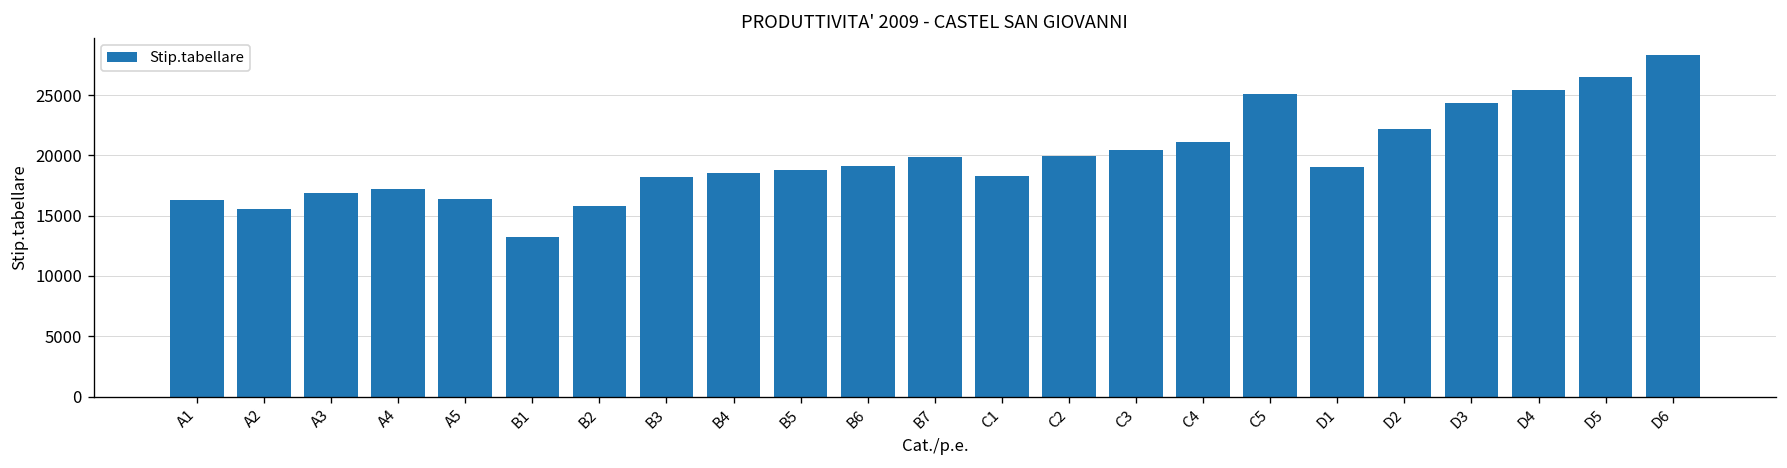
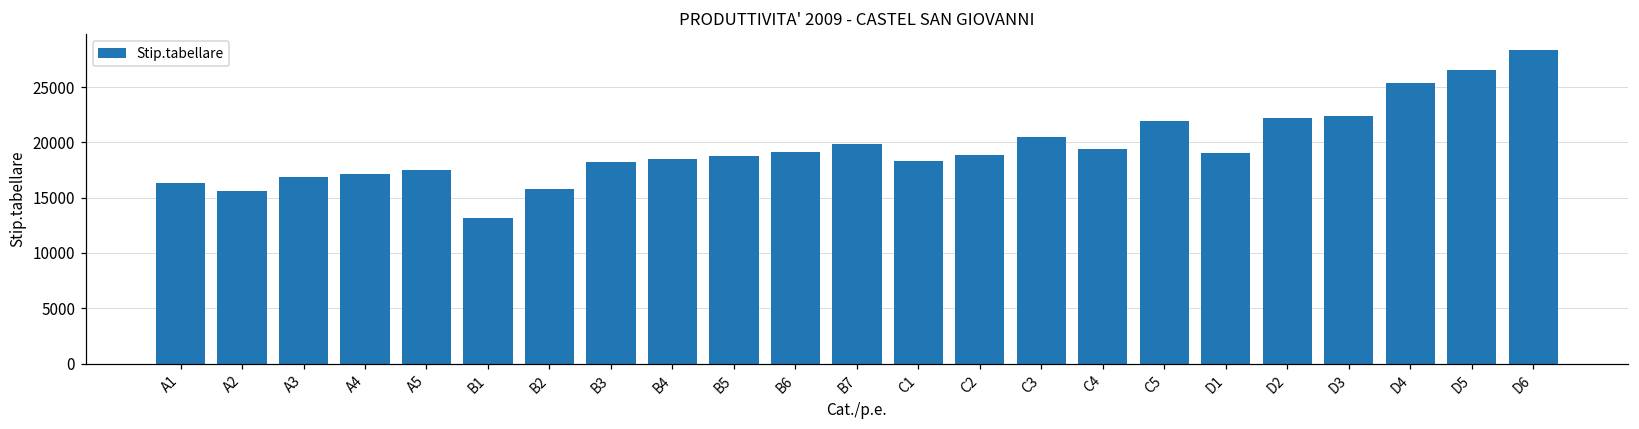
  {
    "A1": 16300,
    "A2": 15600,
    "A3": 16900,
    "A4": 17200,
-   "A5": 16400,
+   "A5": 17500,
    "B1": 13200,
    "B2": 15800,
    "B3": 18200,
    "B4": 18500,
    "B5": 18800,
    "B6": 19100,
    "B7": 19900,
    "C1": 18300,
-   "C2": 19900,
+   "C2": 18800,
    "C3": 20500,
-   "C4": 21100,
-   "C5": 25100,
+   "C4": 19400,
+   "C5": 21900,
    "D1": 19000,
    "D2": 22200,
-   "D3": 24300,
+   "D3": 22400,
    "D4": 25400,
    "D5": 26500,
    "D6": 28300
  }
